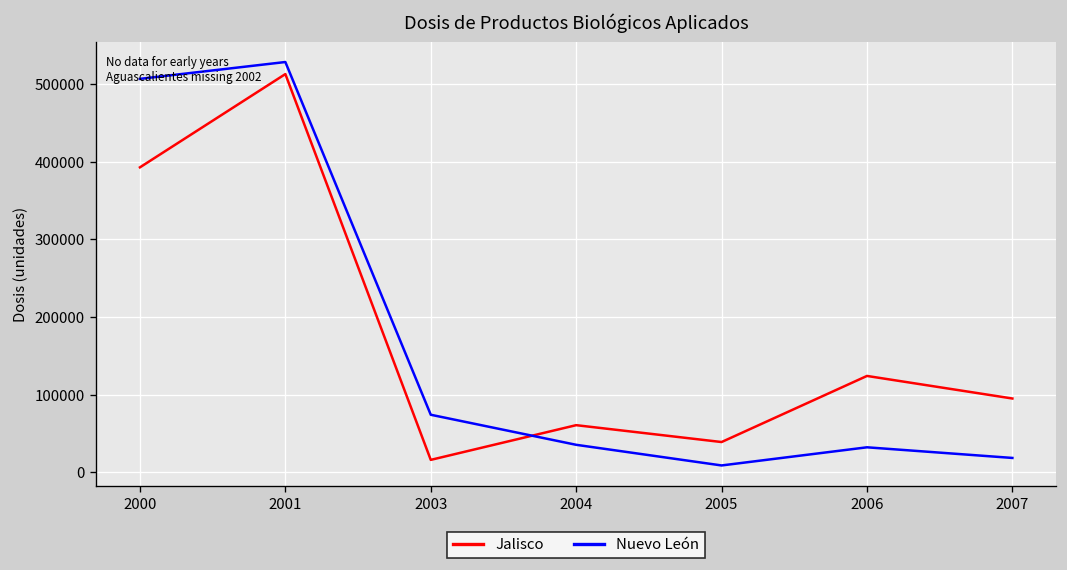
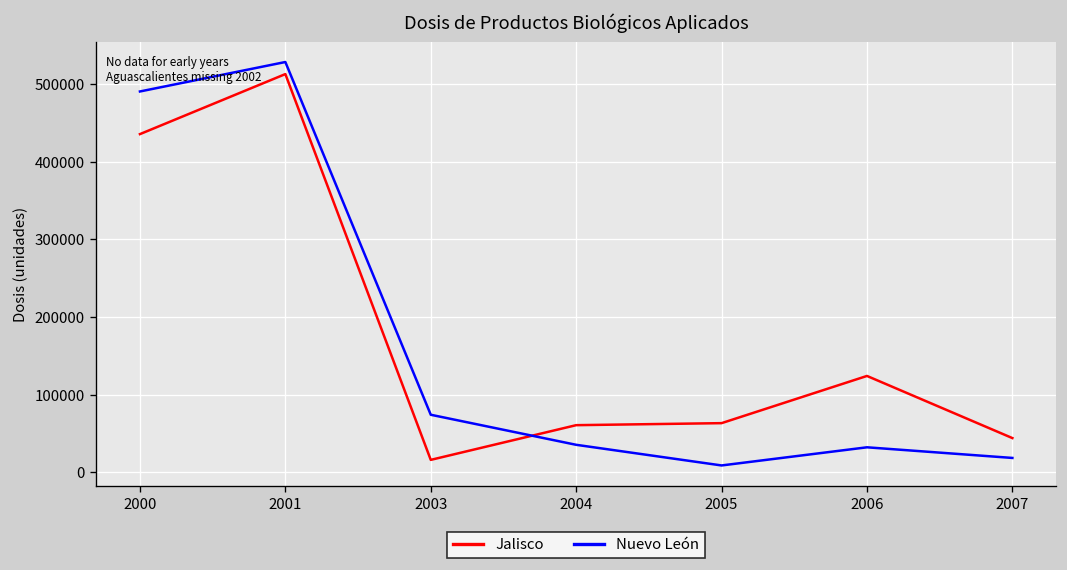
  {
    "Jalisco": {
-     "2000": 390000,
+     "2000": 440000,
      "2001": 510000,
      "2003": 20000,
      "2004": 60000,
-     "2005": 40000,
+     "2005": 60000,
      "2006": 120000,
-     "2007": 100000
+     "2007": 40000
    },
    "Nuevo León": {
-     "2000": 510000,
+     "2000": 490000,
      "2001": 530000,
      "2003": 70000,
      "2004": 40000,
      "2005": 10000,
      "2006": 30000,
      "2007": 20000
    }
  }
